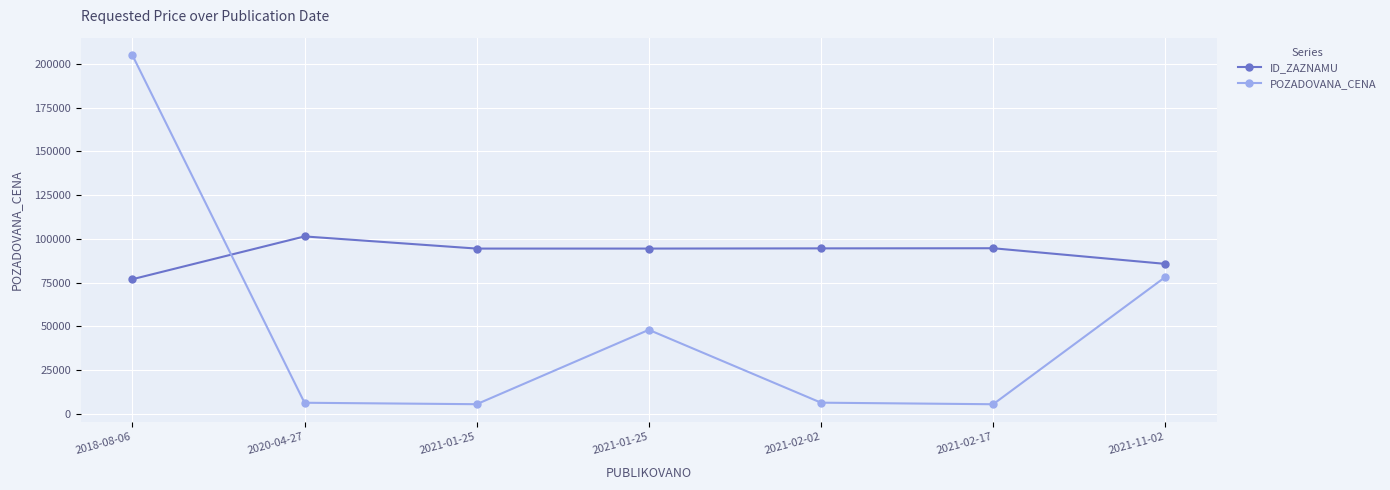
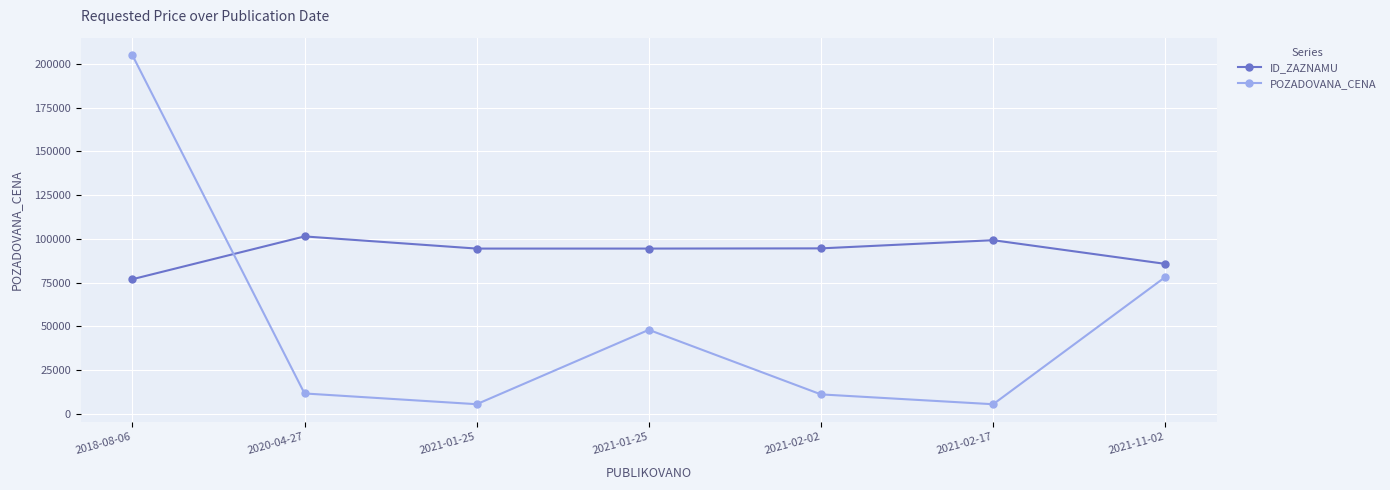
  {
    "ID_ZAZNAMU": {
      "2018-08-06": 77000,
      "2020-04-27": 101000,
      "2021-02-02": 95000,
-     "2021-02-17": 95000,
+     "2021-02-17": 99000,
      "2021-11-02": 86000
    },
    "POZADOVANA_CENA": {
      "2018-08-06": 205000,
-     "2020-04-27": 6000,
-     "2021-02-02": 6000,
+     "2020-04-27": 12000,
+     "2021-02-02": 11000,
      "2021-02-17": 5000,
      "2021-11-02": 78000
    }
  }
